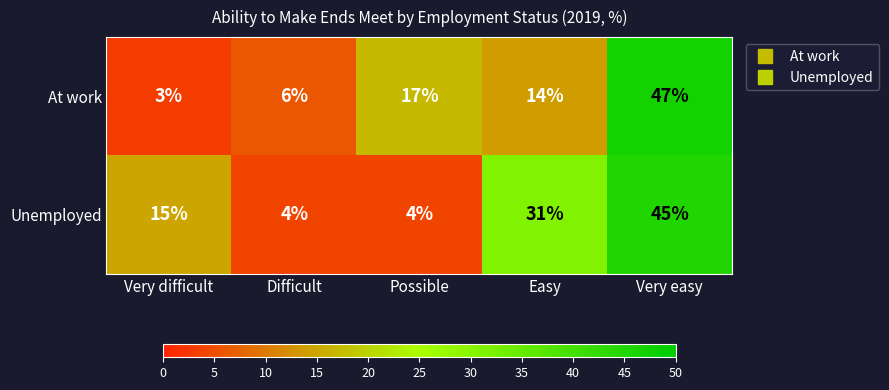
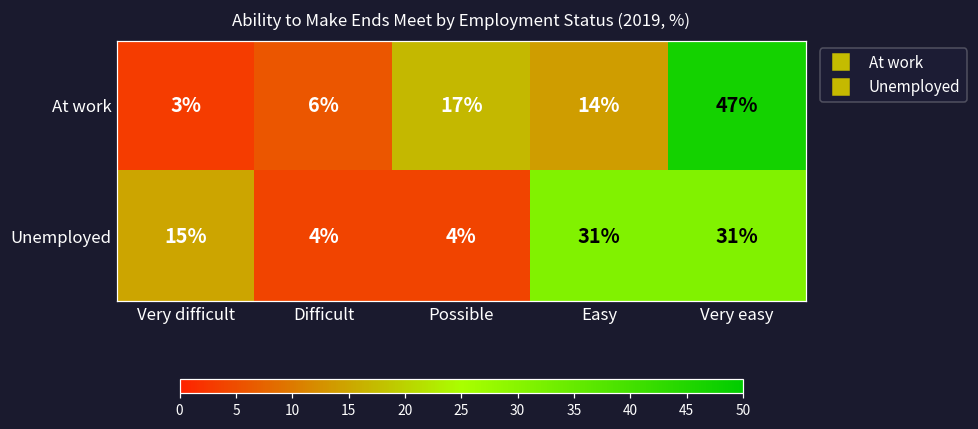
  {
    "At work": {
      "Very difficult": "3%",
      "Difficult": "6%",
      "Possible": "17%",
      "Easy": "14%",
      "Very easy": "47%"
    },
    "Unemployed": {
      "Very difficult": "15%",
      "Difficult": "4%",
      "Possible": "4%",
      "Easy": "31%",
-     "Very easy": "45%"
+     "Very easy": "31%"
    }
  }
